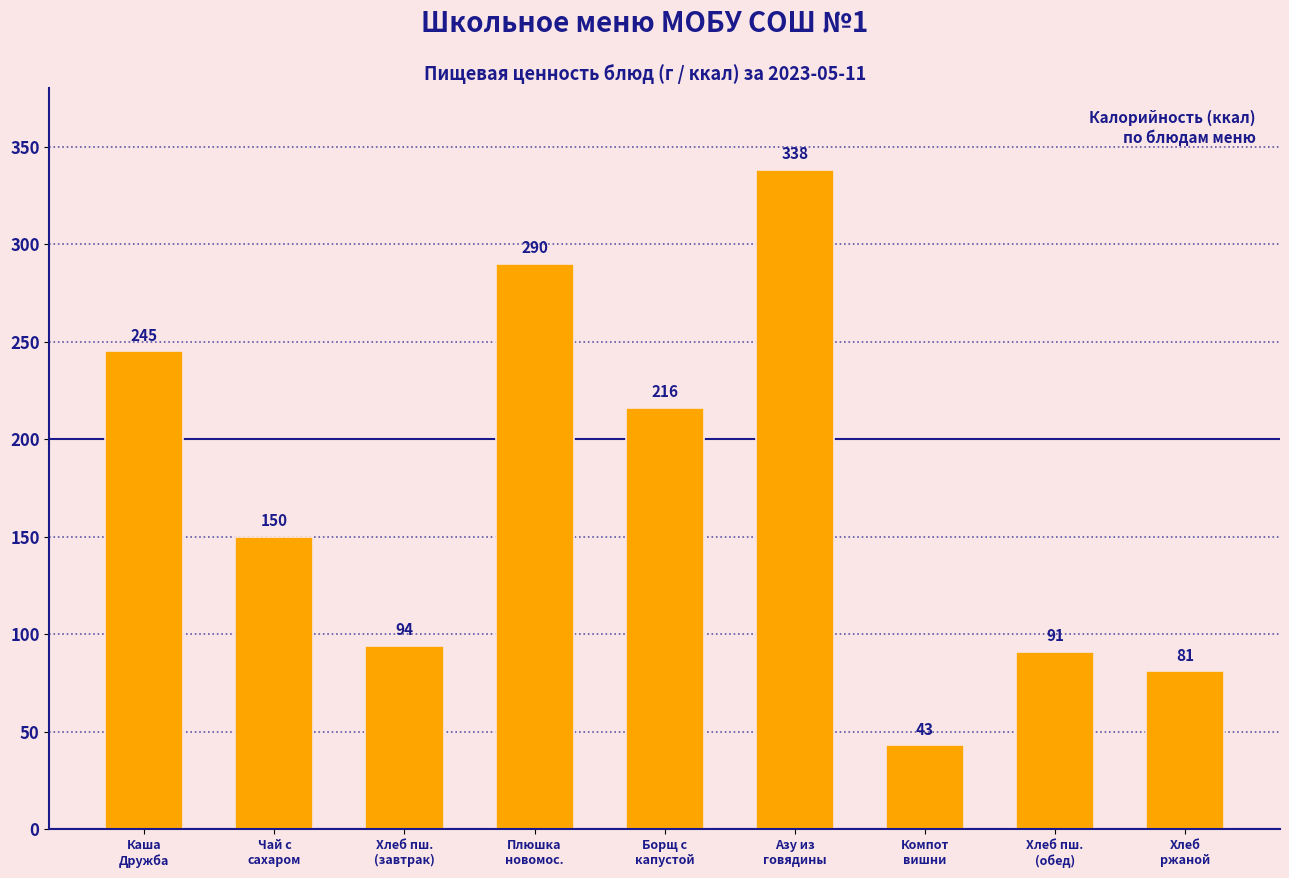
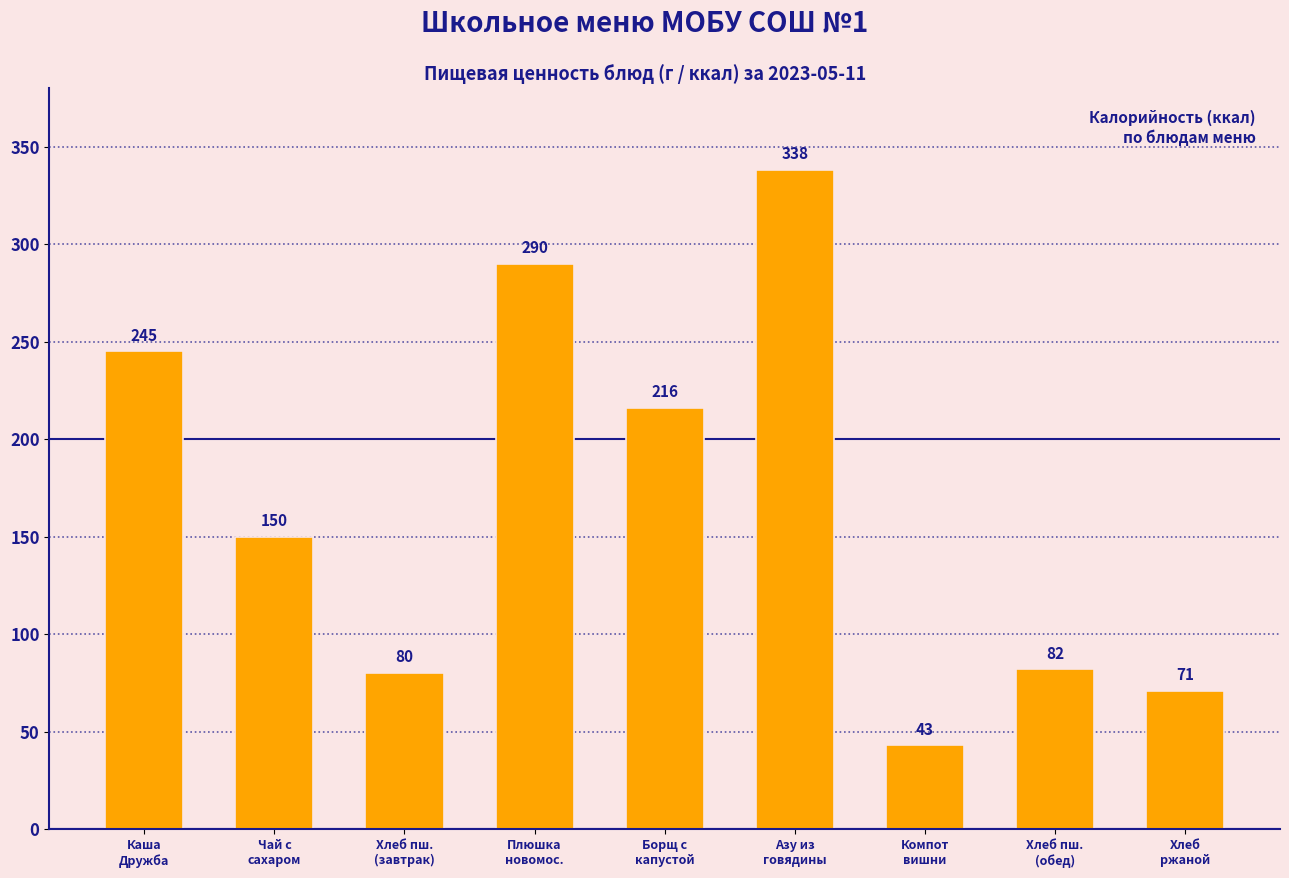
  {
    "Каша Дружба": 245,
    "Чай с сахаром": 150,
-   "Хлеб пш. (завтрак)": 94,
+   "Хлеб пш. (завтрак)": 80,
    "Плюшка новомос.": 290,
    "Борщ с капустой": 216,
    "Азу из говядины": 338,
    "Компот вишни": 43,
-   "Хлеб пш. (обед)": 91,
-   "Хлеб ржаной": 81
+   "Хлеб пш. (обед)": 82,
+   "Хлеб ржаной": 71
  }
